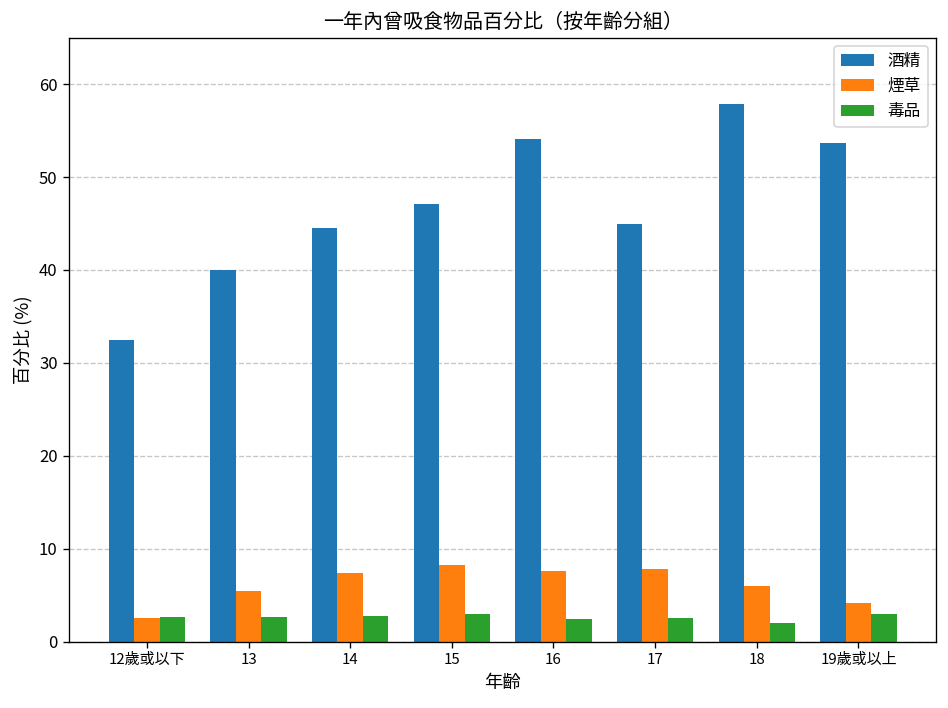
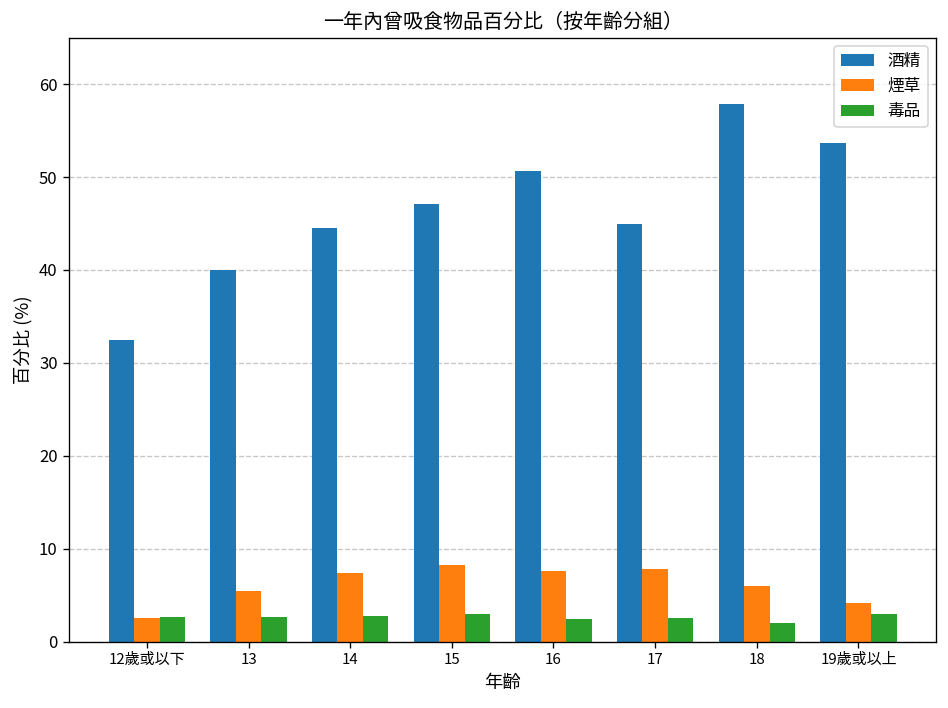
  {
    "酒精": {
      "12歲或以下": 33,
      "13": 40,
      "14": 45,
      "15": 47,
-     "16": 54,
+     "16": 51,
      "17": 45,
      "18": 58,
      "19歲或以上": 54
    },
    "煙草": {
      "12歲或以下": 3,
      "13": 6,
      "14": 7,
      "15": 8,
      "16": 8,
      "17": 8,
      "18": 6,
      "19歲或以上": 4
    },
    "毒品": {
      "12歲或以下": 3,
      "13": 3,
      "14": 3,
      "15": 3,
      "16": 2,
      "17": 3,
      "18": 2,
      "19歲或以上": 3
    }
  }
